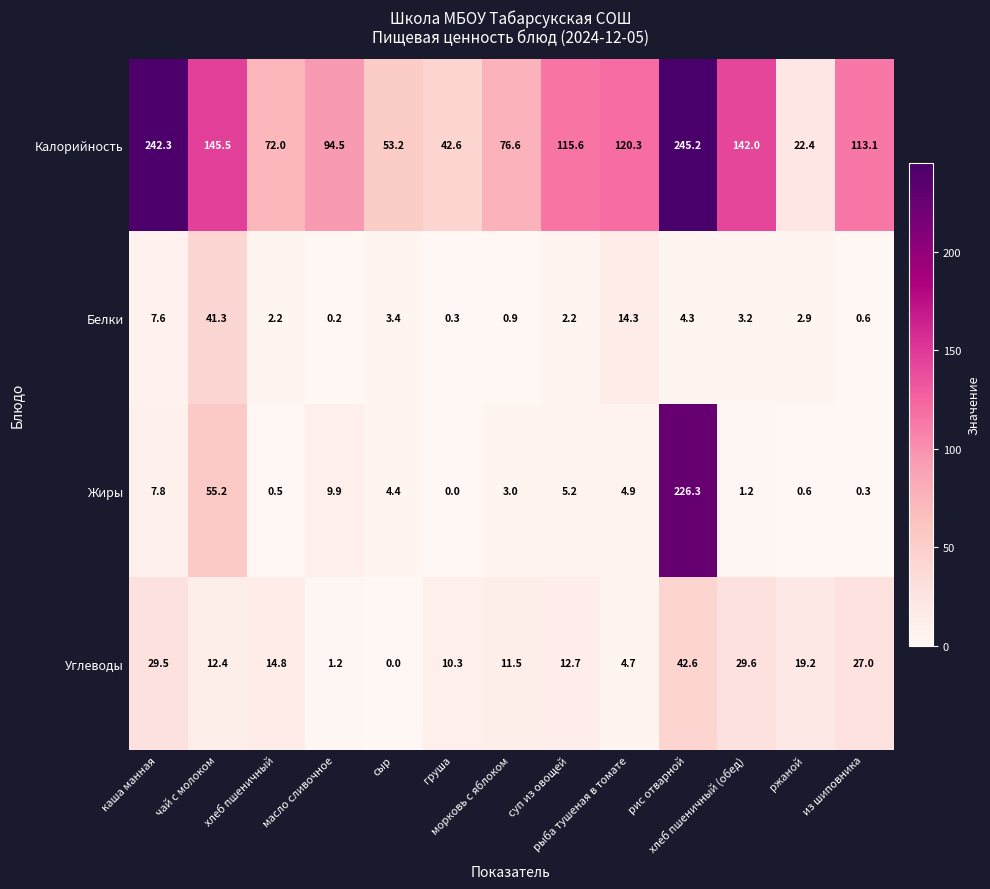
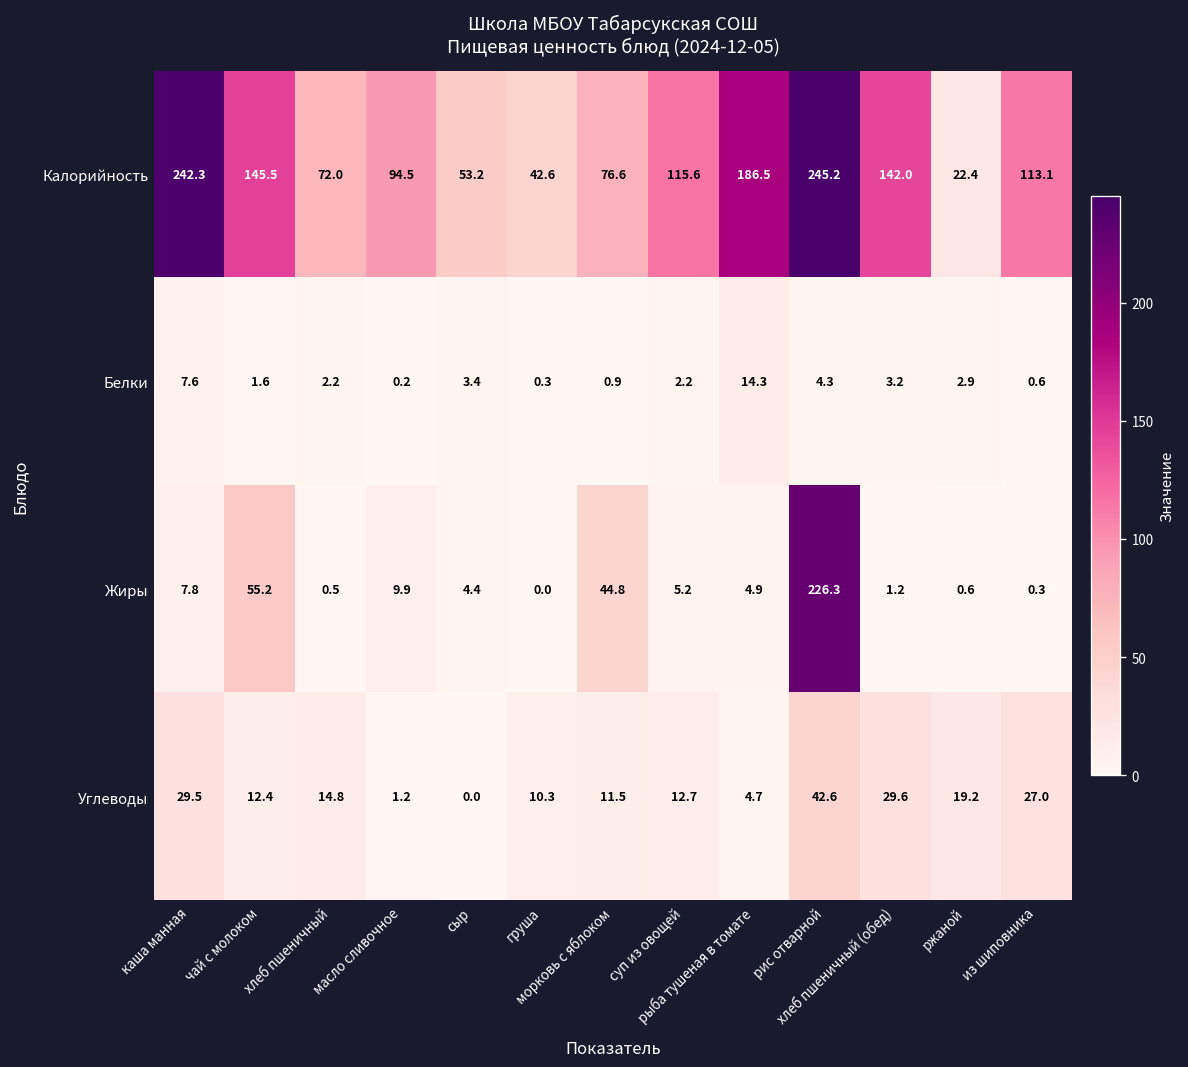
  {
    "Калорийность": {
      "каша манная": 242.3,
      "чай с молоком": 145.5,
      "хлеб пшеничный": 72.0,
      "масло сливочное": 94.5,
      "сыр": 53.2,
      "груша": 42.6,
      "морковь с яблоком": 76.6,
      "суп из овощей": 115.6,
-     "рыба тушеная в томате": 120.3,
+     "рыба тушеная в томате": 186.5,
      "рис отварной": 245.2,
      "хлеб пшеничный (обед)": 142.0,
      "ржаной": 22.4,
      "из шиповника": 113.1
    },
    "Белки": {
      "каша манная": 7.6,
-     "чай с молоком": 41.3,
+     "чай с молоком": 1.6,
      "хлеб пшеничный": 2.2,
      "масло сливочное": 0.2,
      "сыр": 3.4,
      "груша": 0.3,
      "морковь с яблоком": 0.9,
      "суп из овощей": 2.2,
      "рыба тушеная в томате": 14.3,
      "рис отварной": 4.3,
      "хлеб пшеничный (обед)": 3.2,
      "ржаной": 2.9,
      "из шиповника": 0.6
    },
    "Жиры": {
      "каша манная": 7.8,
      "чай с молоком": 55.2,
      "хлеб пшеничный": 0.5,
      "масло сливочное": 9.9,
      "сыр": 4.4,
      "груша": 0.0,
-     "морковь с яблоком": 3.0,
+     "морковь с яблоком": 44.8,
      "суп из овощей": 5.2,
      "рыба тушеная в томате": 4.9,
      "рис отварной": 226.3,
      "хлеб пшеничный (обед)": 1.2,
      "ржаной": 0.6,
      "из шиповника": 0.3
    },
    "Углеводы": {
      "каша манная": 29.5,
      "чай с молоком": 12.4,
      "хлеб пшеничный": 14.8,
      "масло сливочное": 1.2,
      "сыр": 0.0,
      "груша": 10.3,
      "морковь с яблоком": 11.5,
      "суп из овощей": 12.7,
      "рыба тушеная в томате": 4.7,
      "рис отварной": 42.6,
      "хлеб пшеничный (обед)": 29.6,
      "ржаной": 19.2,
      "из шиповника": 27.0
    }
  }
